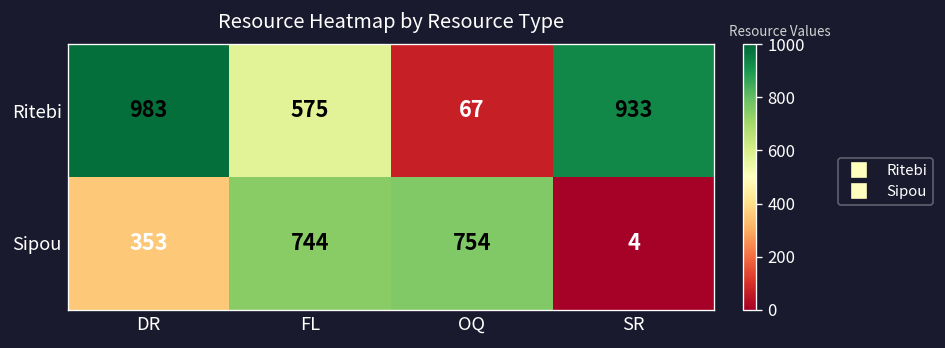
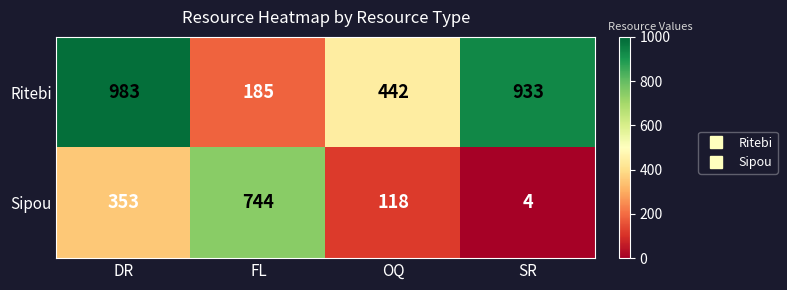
  {
    "Ritebi": {
      "DR": 983,
-     "FL": 575,
-     "OQ": 67,
+     "FL": 185,
+     "OQ": 442,
      "SR": 933
    },
    "Sipou": {
      "DR": 353,
      "FL": 744,
-     "OQ": 754,
+     "OQ": 118,
      "SR": 4
    }
  }
